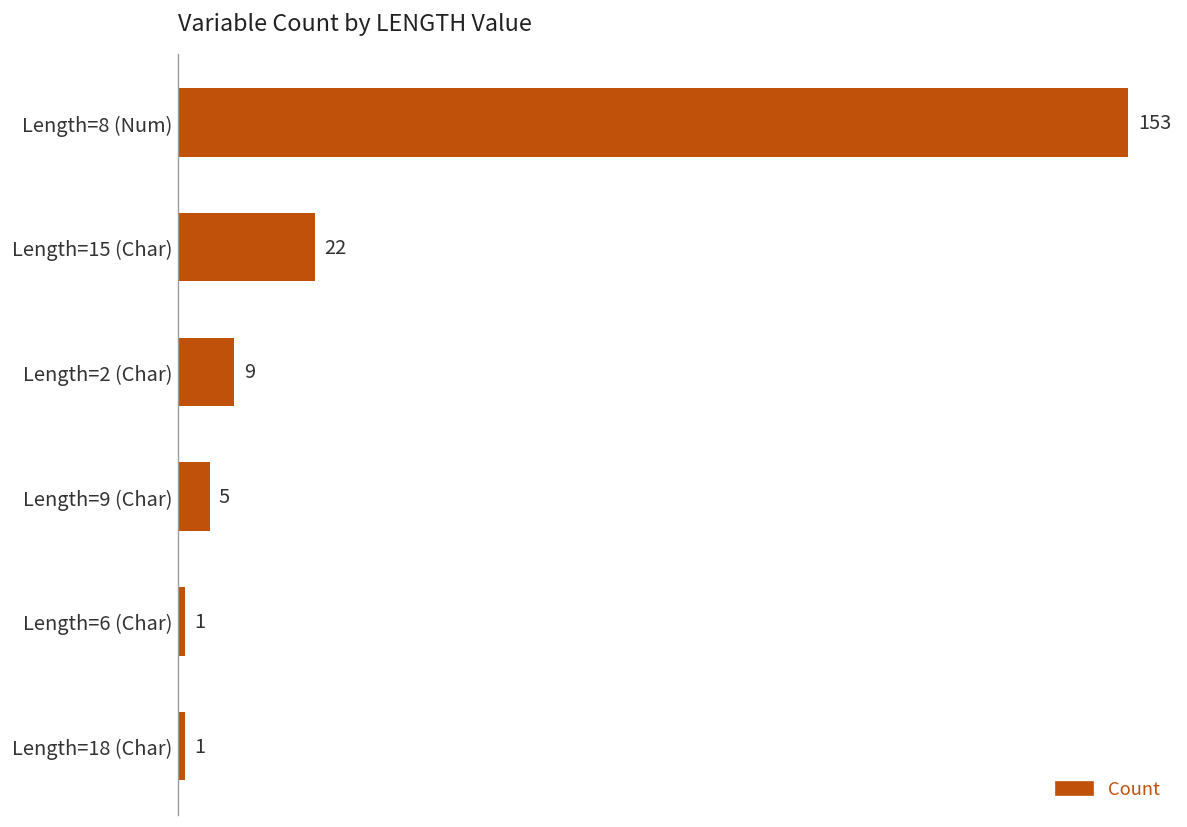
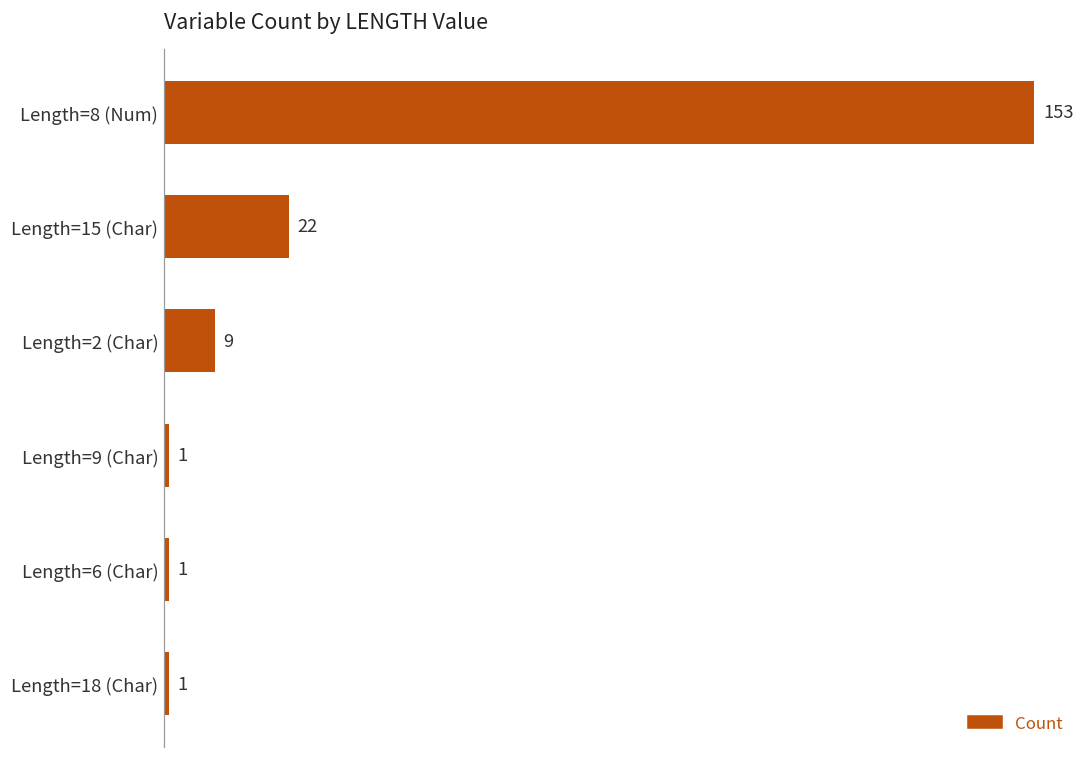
  {
    "Length=8 (Num)": 153,
    "Length=15 (Char)": 22,
    "Length=2 (Char)": 9,
-   "Length=9 (Char)": 5,
+   "Length=9 (Char)": 1,
    "Length=6 (Char)": 1,
    "Length=18 (Char)": 1
  }
